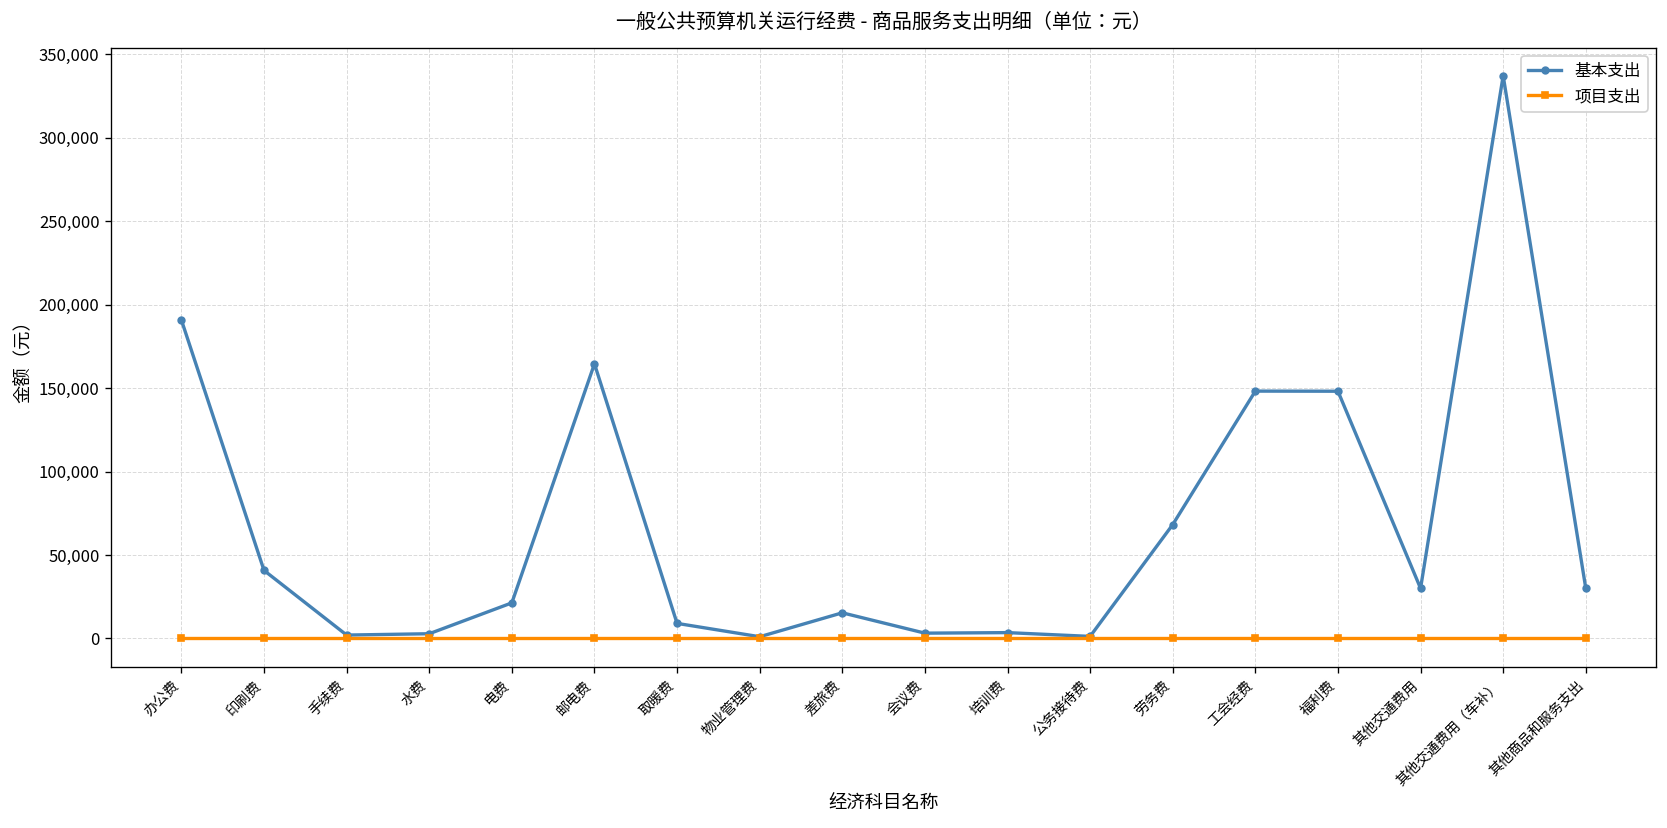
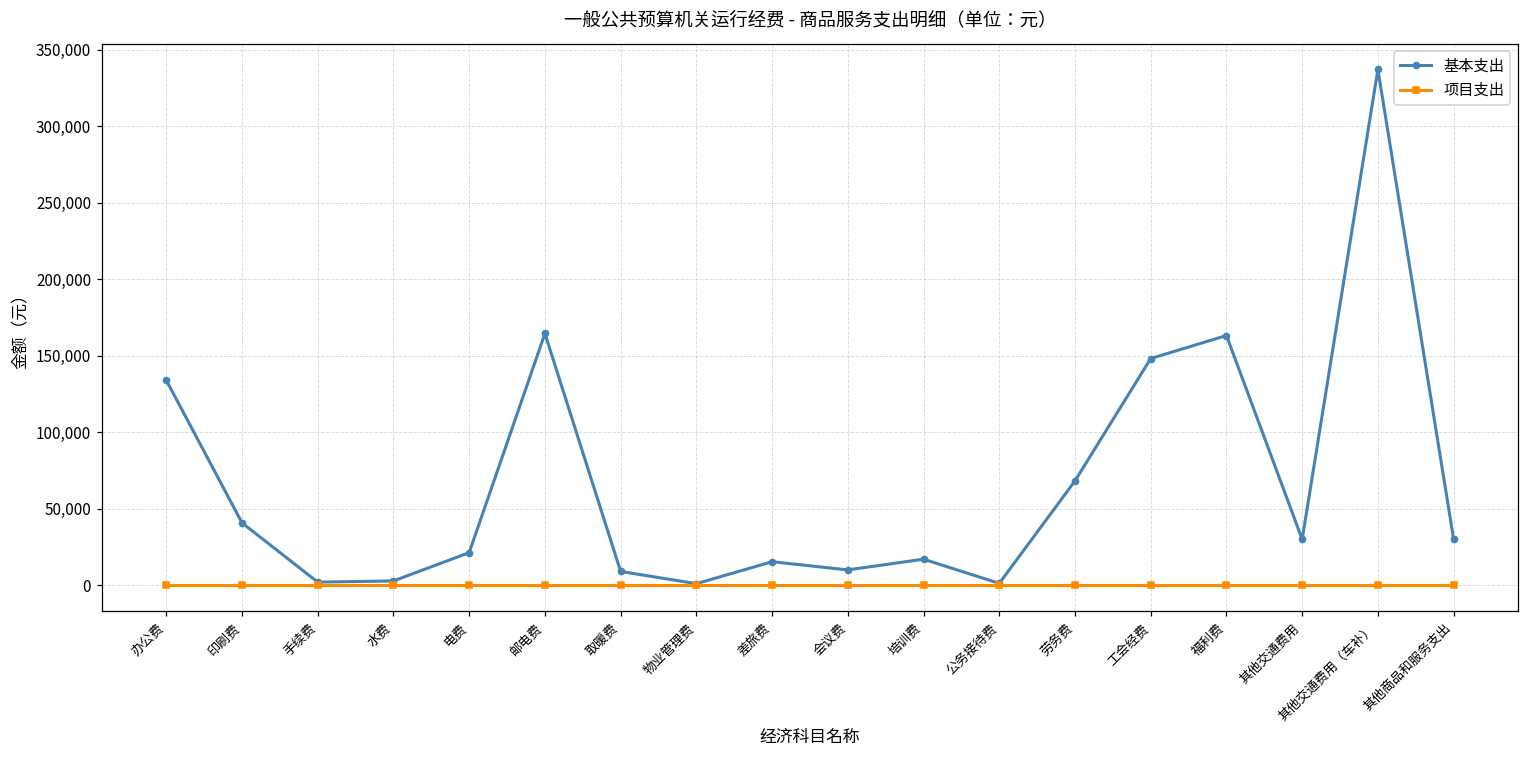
  {
    "基本支出": {
-     "办公费": "191,000",
+     "办公费": "134,000",
      "印刷费": "41,000",
      "手续费": "2,000",
      "水费": "3,000",
      "电费": "21,000",
      "邮电费": "165,000",
      "取暖费": "9,000",
      "差旅费": "15,000",
-     "会议费": "3,000",
-     "培训费": "3,000",
+     "会议费": "10,000",
+     "培训费": "17,000",
      "劳务费": "68,000",
      "工会经费": "148,000",
-     "福利费": "148,000",
+     "福利费": "163,000",
      "其他交通费用": "30,000",
      "其他交通费用（车补）": "337,000",
      "其他商品和服务支出": "30,000"
    },
    "项目支出": {
      "办公费": "0",
      "印刷费": "0",
      "手续费": "0",
      "水费": "0",
      "电费": "0",
      "邮电费": "0",
      "取暖费": "0",
      "差旅费": "0",
      "会议费": "0",
      "培训费": "0",
      "劳务费": "0",
      "工会经费": "0",
      "福利费": "0",
      "其他交通费用": "0",
      "其他交通费用（车补）": "0",
      "其他商品和服务支出": "0"
    }
  }
